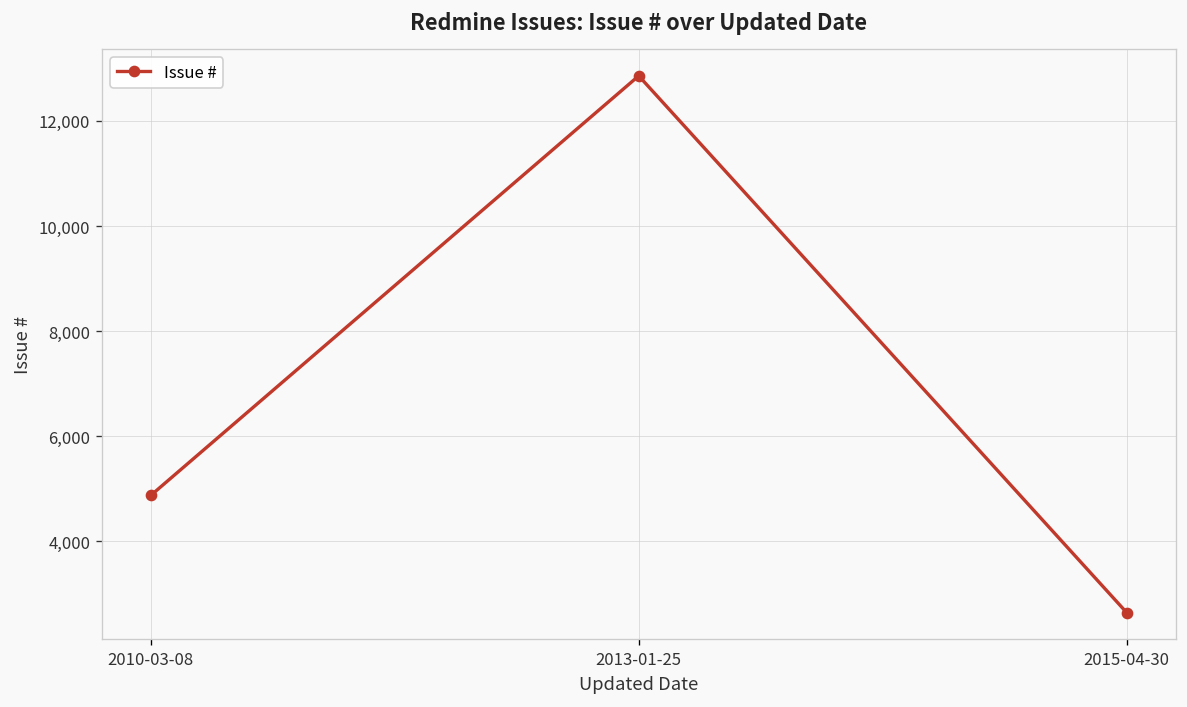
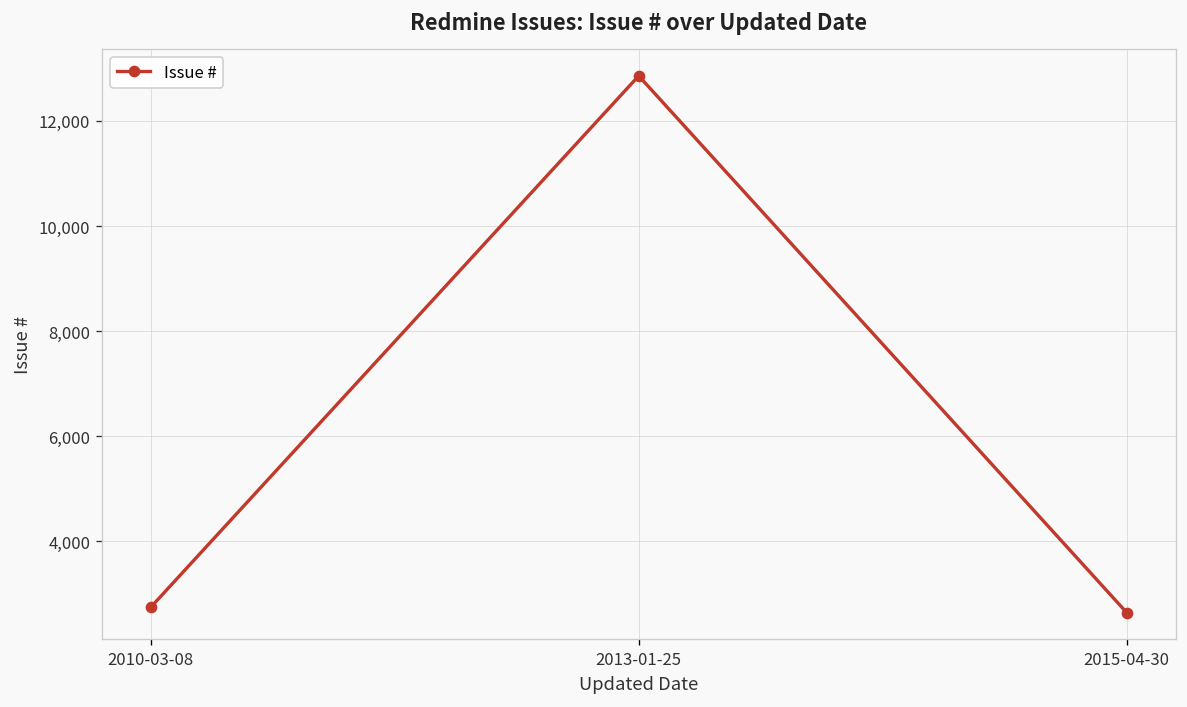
  {
-   "2010-03-08": "4,900",
+   "2010-03-08": "2,700",
    "2013-01-25": "12,900",
    "2015-04-30": "2,600"
  }
